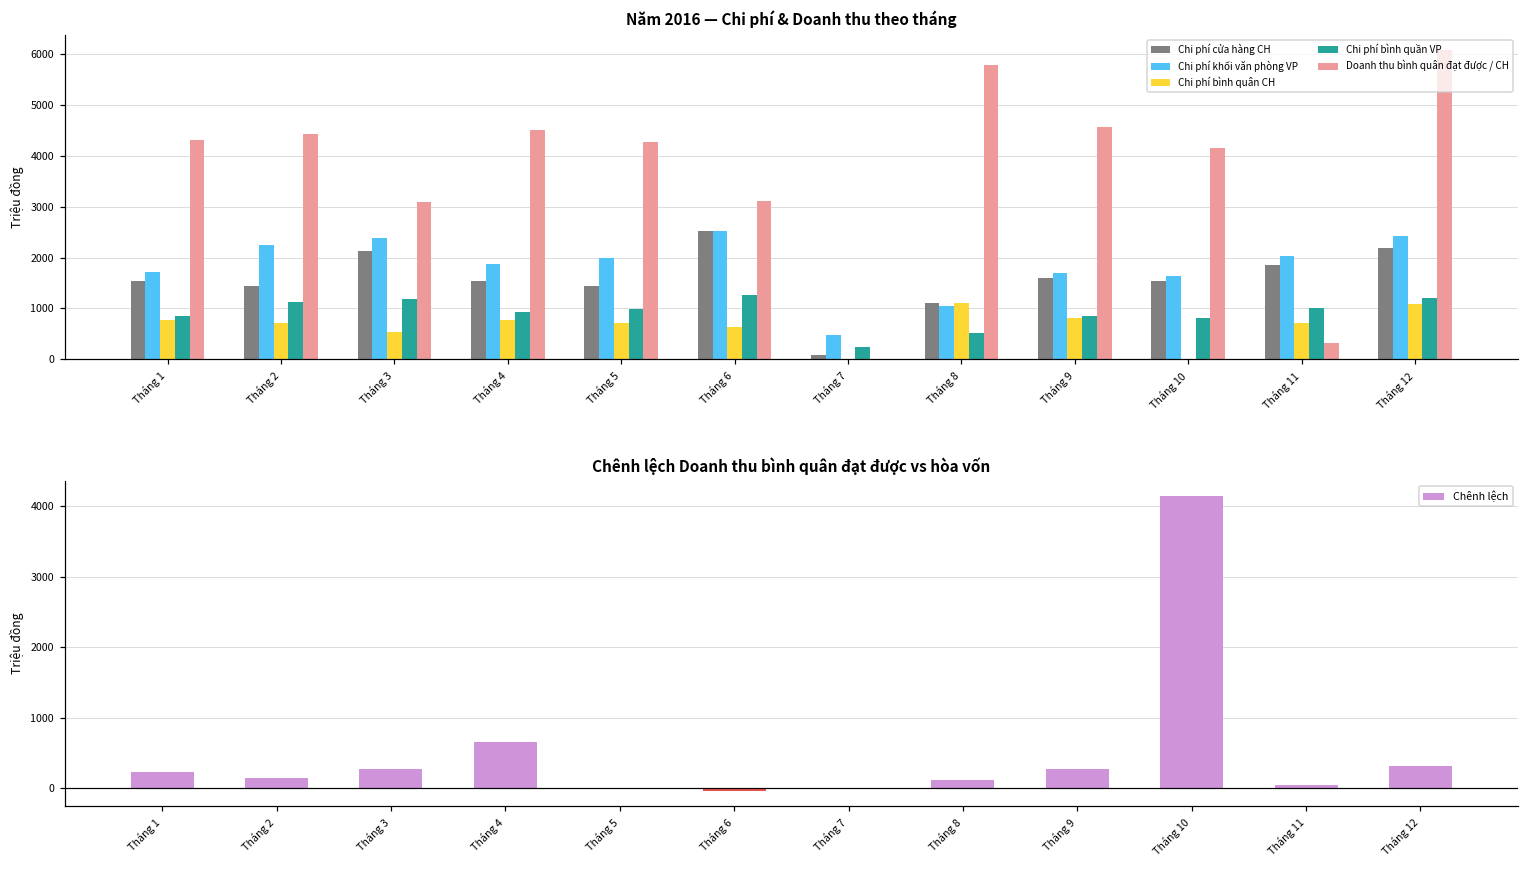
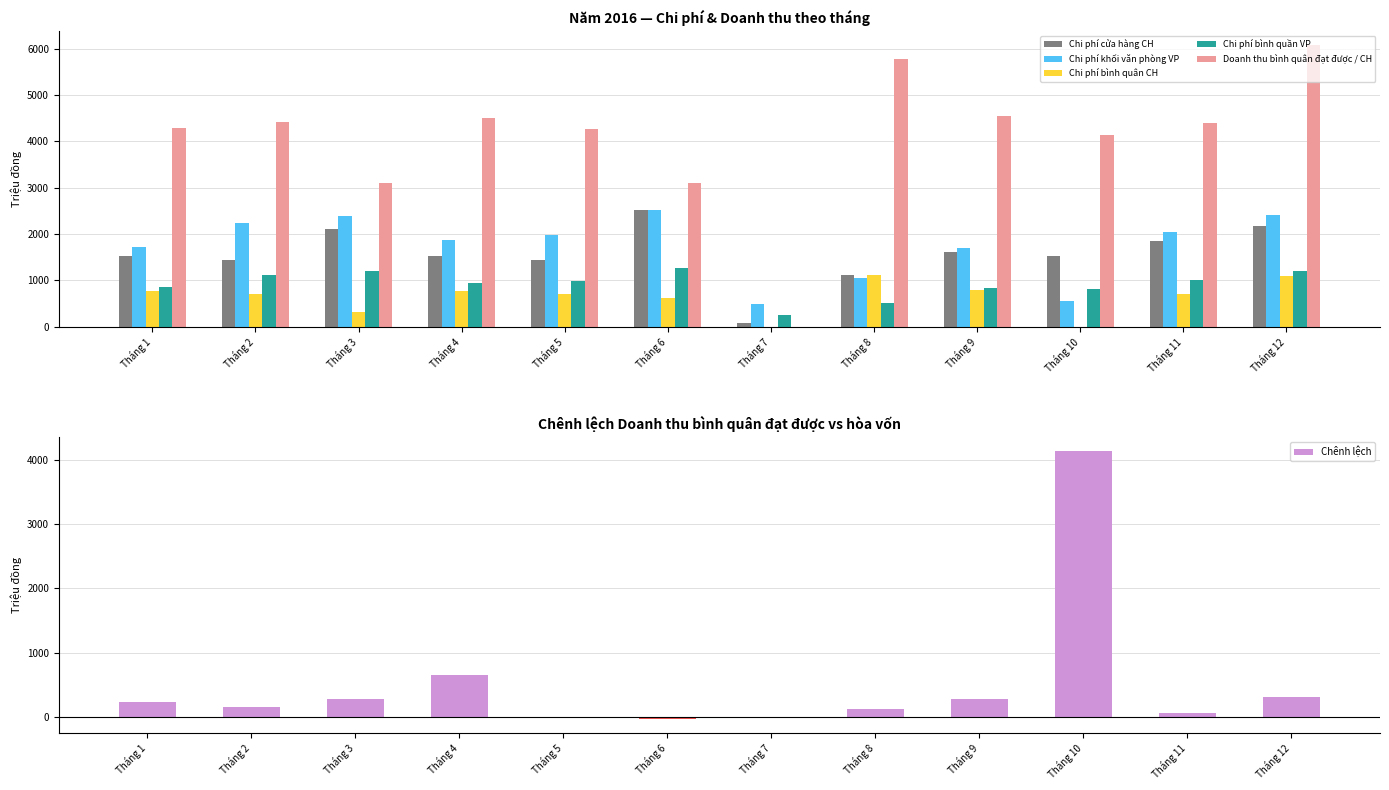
  {
    "Năm 2016 — Chi phí & Doanh thu theo tháng": {
      "Chi phí cửa hàng CH": {
        "Tháng 1": 1500,
        "Tháng 2": 1400,
        "Tháng 3": 2100,
        "Tháng 4": 1500,
        "Tháng 5": 1400,
        "Tháng 6": 2500,
        "Tháng 7": 100,
        "Tháng 8": 1100,
        "Tháng 9": 1600,
        "Tháng 10": 1500,
        "Tháng 11": 1800,
        "Tháng 12": 2200
      },
      "Chi phí khối văn phòng VP": {
        "Tháng 1": 1700,
        "Tháng 2": 2200,
        "Tháng 3": 2400,
        "Tháng 4": 1900,
        "Tháng 5": 2000,
        "Tháng 6": 2500,
        "Tháng 7": 500,
        "Tháng 8": 1000,
        "Tháng 9": 1700,
-       "Tháng 10": 1600,
+       "Tháng 10": 500,
        "Tháng 11": 2000,
        "Tháng 12": 2400
      },
      "Chi phí bình quân CH": {
        "Tháng 1": 800,
        "Tháng 2": 700,
-       "Tháng 3": 500,
+       "Tháng 3": 300,
        "Tháng 4": 800,
        "Tháng 5": 700,
        "Tháng 6": 600,
        "Tháng 7": 0,
        "Tháng 8": 1100,
        "Tháng 9": 800,
        "Tháng 10": 0,
        "Tháng 11": 700,
        "Tháng 12": 1100
      },
      "Chi phí bình quần VP": {
        "Tháng 1": 900,
        "Tháng 2": 1100,
        "Tháng 3": 1200,
        "Tháng 4": 900,
        "Tháng 5": 1000,
        "Tháng 6": 1300,
        "Tháng 7": 200,
        "Tháng 8": 500,
        "Tháng 9": 800,
        "Tháng 10": 800,
        "Tháng 11": 1000,
        "Tháng 12": 1200
      },
      "Doanh thu bình quân đạt được / CH": {
        "Tháng 1": 4300,
        "Tháng 2": 4400,
        "Tháng 3": 3100,
        "Tháng 4": 4500,
        "Tháng 5": 4300,
        "Tháng 6": 3100,
        "Tháng 7": 0,
        "Tháng 8": 5800,
        "Tháng 9": 4600,
        "Tháng 10": 4100,
-       "Tháng 11": 300
+       "Tháng 11": 4400
      }
    },
    "Chênh lệch Doanh thu bình quân đạt được vs hòa vốn": {
      "Tháng 1": 200,
      "Tháng 2": 100,
      "Tháng 3": 300,
      "Tháng 4": 700,
      "Tháng 7": 0,
      "Tháng 8": 100,
      "Tháng 9": 300,
      "Tháng 10": 4100,
      "Tháng 11": 100,
      "Tháng 12": 300
    }
  }
